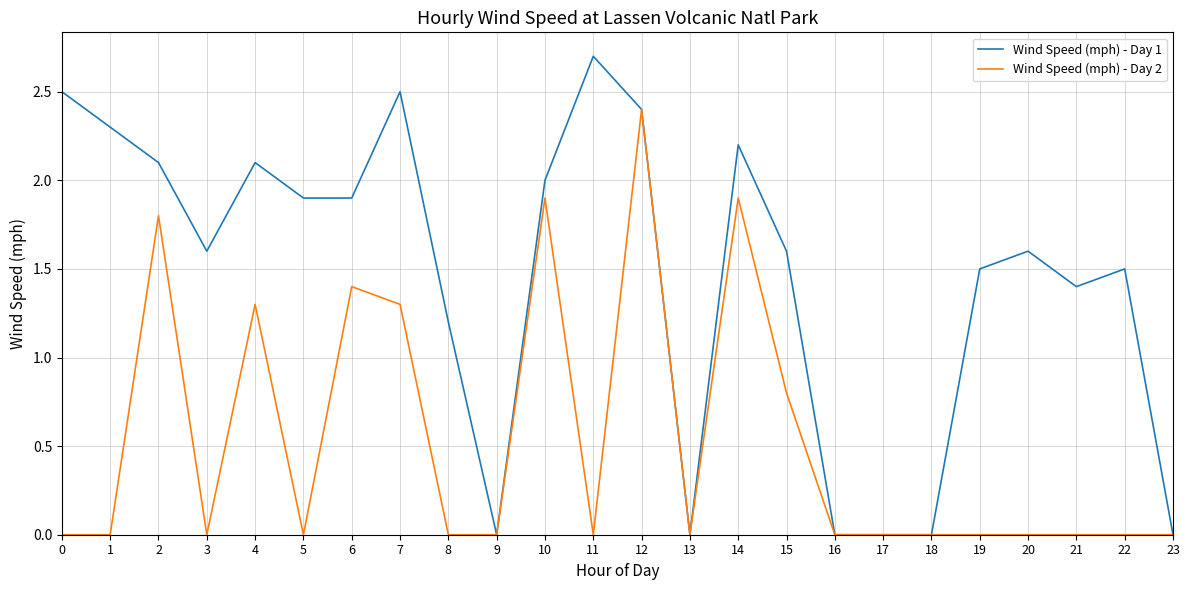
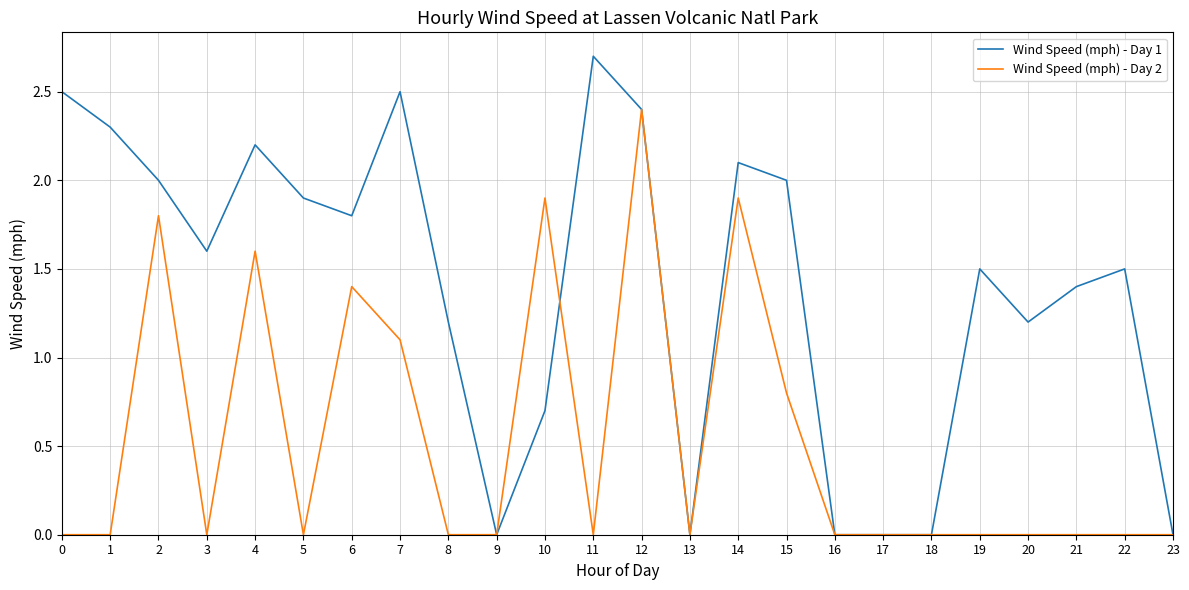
  {
    "Wind Speed (mph) - Day 1": {
      "0": 2.5,
      "1": 2.3,
-     "2": 2.1,
+     "2": 2.0,
      "3": 1.6,
-     "4": 2.1,
+     "4": 2.2,
      "5": 1.9,
-     "6": 1.9,
+     "6": 1.8,
      "7": 2.5,
      "8": 1.2,
-     "10": 2.0,
+     "10": 0.7,
      "11": 2.7,
-     "14": 2.2,
-     "15": 1.6,
+     "14": 2.1,
+     "15": 2.0,
      "19": 1.5,
-     "20": 1.6,
+     "20": 1.2,
      "21": 1.4,
      "22": 1.5
    },
    "Wind Speed (mph) - Day 2": {
      "0": 0.0,
      "1": 0.0,
      "2": 1.8,
      "3": 0.0,
-     "4": 1.3,
+     "4": 1.6,
      "5": 0.0,
      "6": 1.4,
-     "7": 1.3,
+     "7": 1.1,
      "8": 0.0,
      "10": 1.9,
      "11": 0.0,
      "14": 1.9,
      "15": 0.8,
      "19": 0.0,
      "20": 0.0,
      "21": 0.0,
      "22": 0.0
    }
  }
